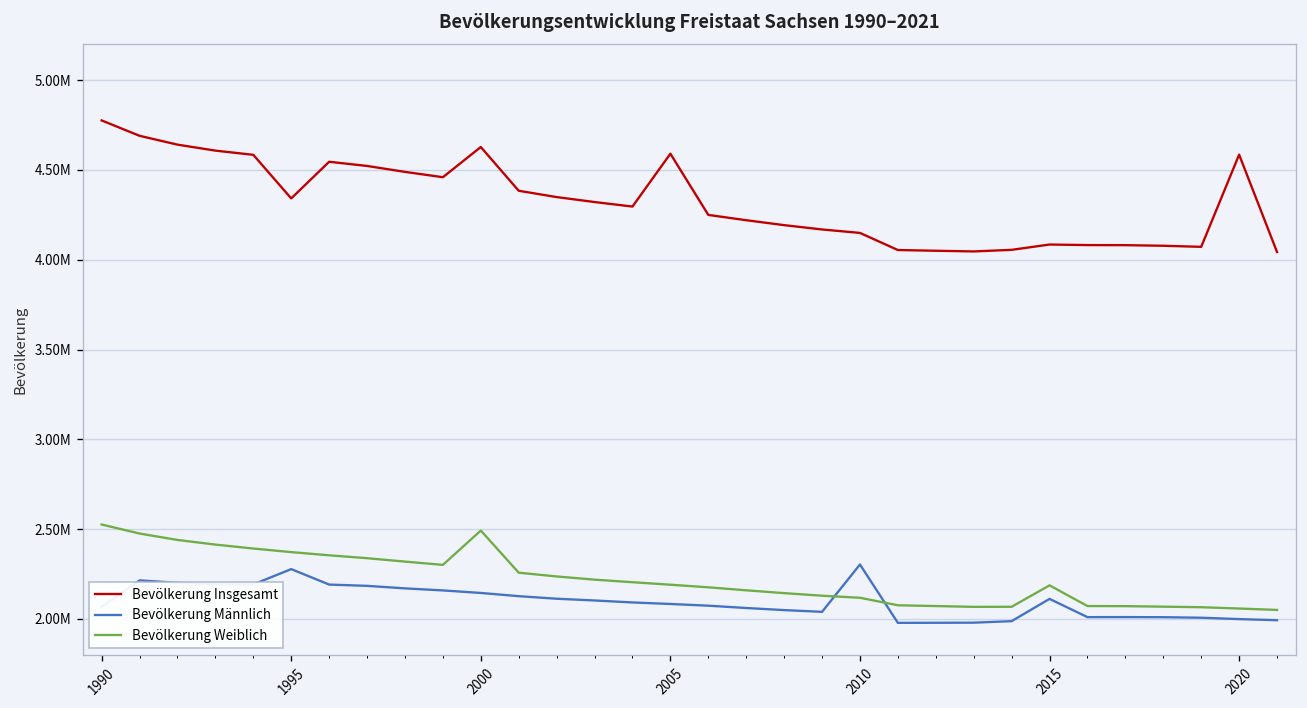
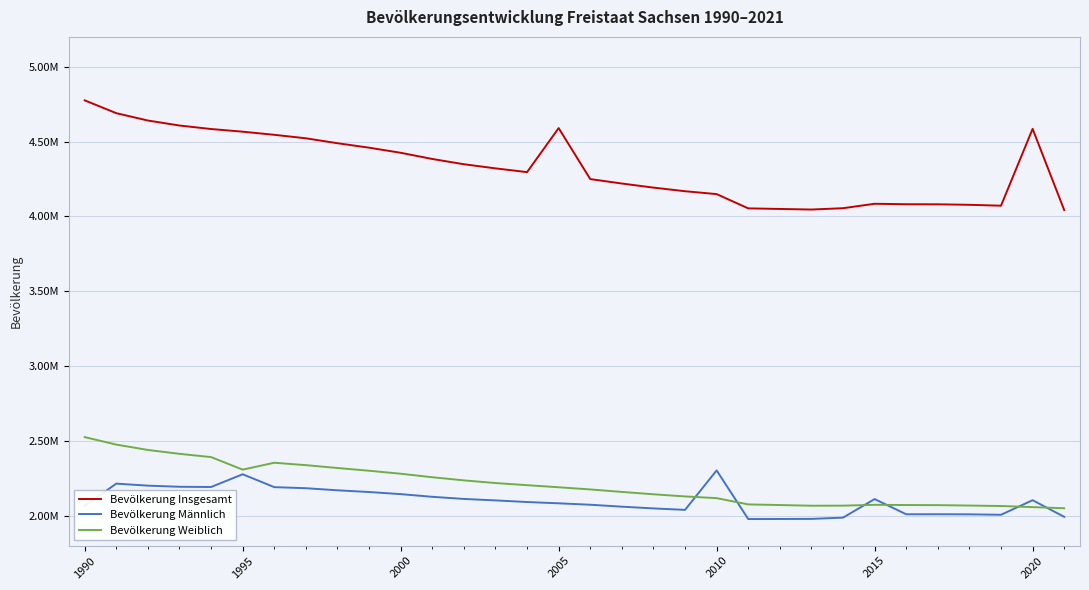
  {
    "Bevölkerung Insgesamt": {
      "1990": 4780000,
-     "1995": 4340000,
-     "2000": 4630000,
+     "1995": 4570000,
+     "2000": 4430000,
      "2005": 4590000,
      "2010": 4150000,
      "2015": 4080000,
      "2020": 4590000
    },
    "Bevölkerung Männlich": {
      "1995": 2280000,
      "2000": 2140000,
      "2005": 2080000,
      "2010": 2300000,
      "2015": 2110000,
-     "2020": 2000000
+     "2020": 2100000
    },
    "Bevölkerung Weiblich": {
      "1990": 2530000,
-     "1995": 2370000,
-     "2000": 2490000,
+     "1995": 2310000,
+     "2000": 2280000,
      "2005": 2190000,
      "2010": 2120000,
-     "2015": 2190000,
+     "2015": 2070000,
      "2020": 2060000
    }
  }
